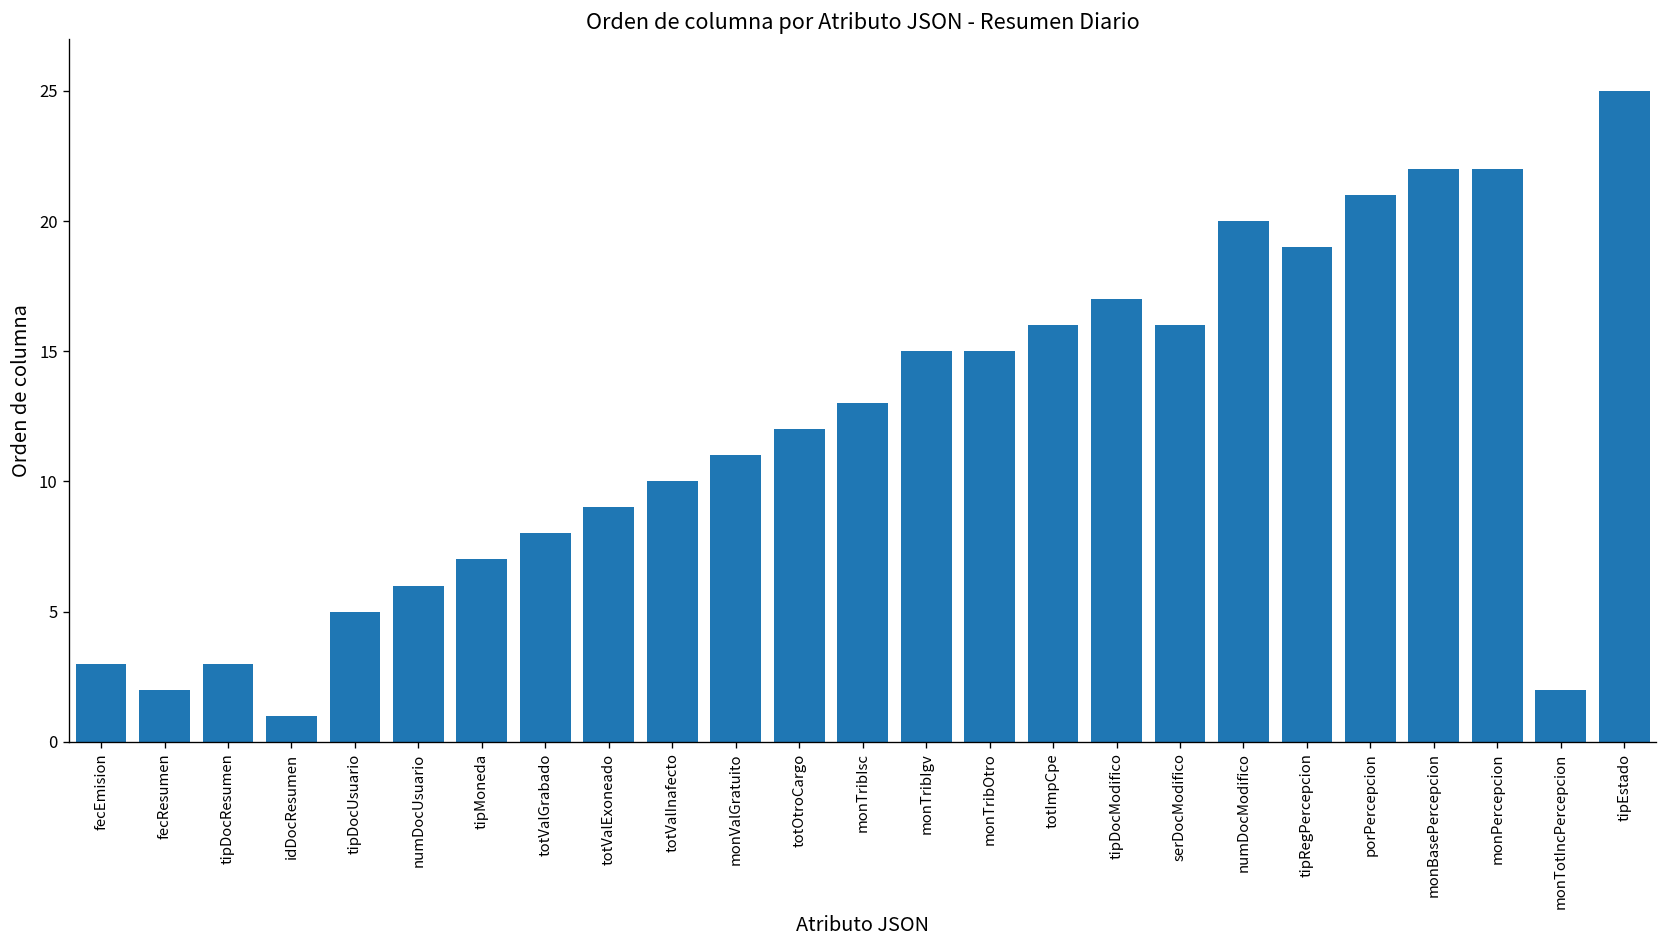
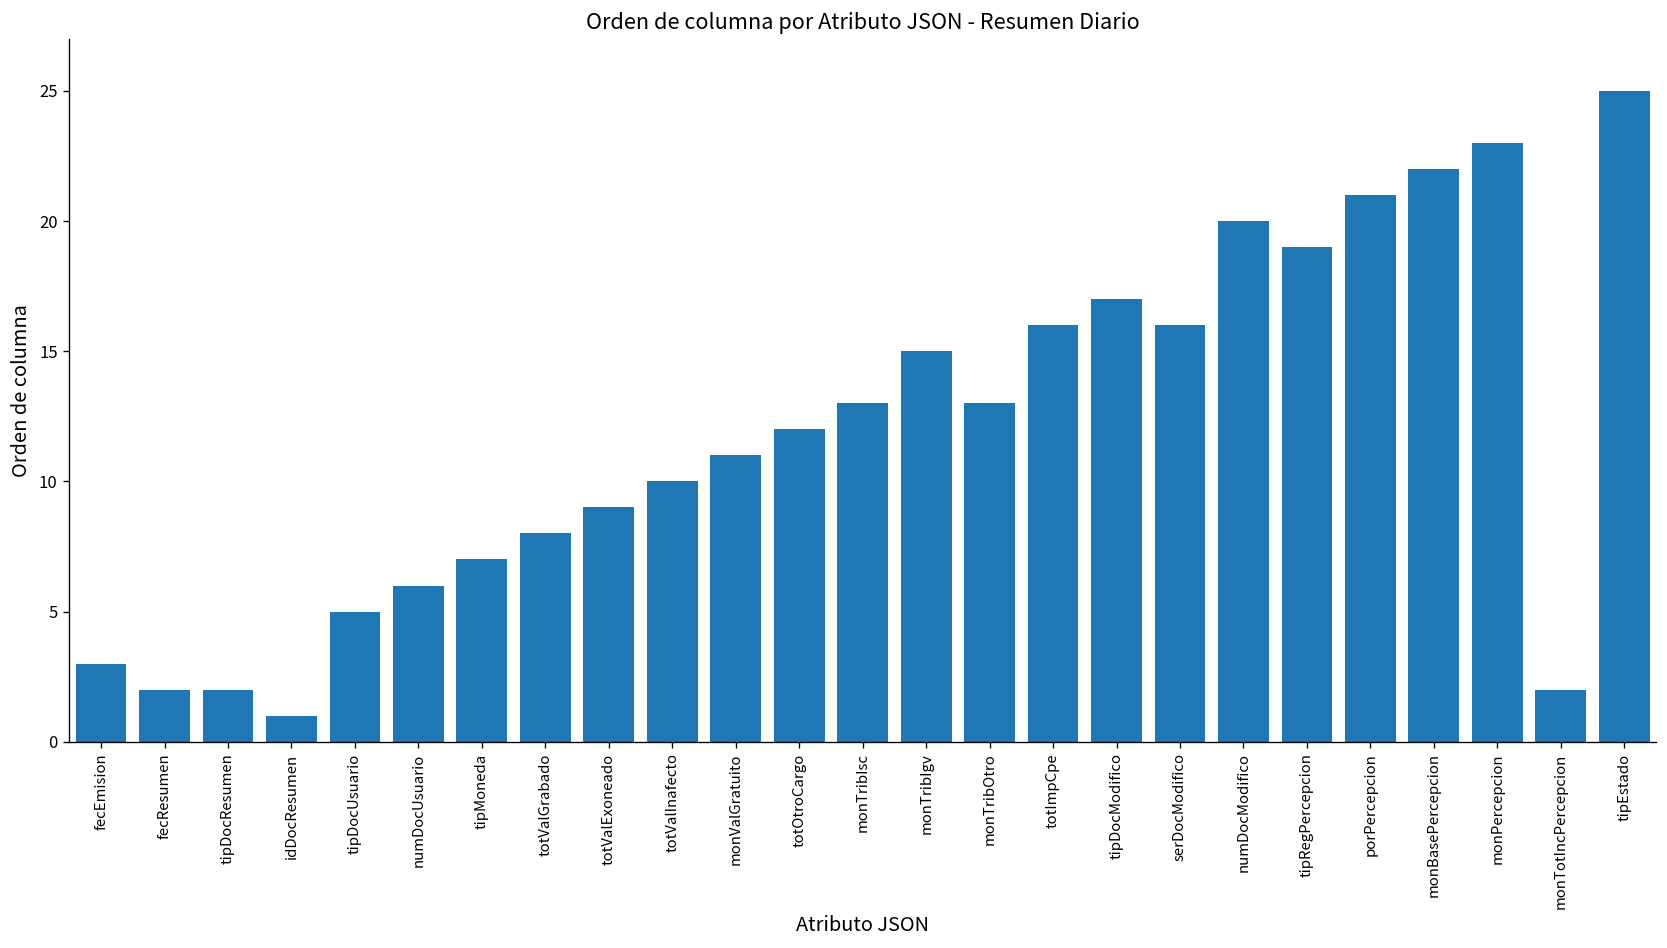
  {
    "fecEmision": 3,
    "fecResumen": 2,
-   "tipDocResumen": 3,
+   "tipDocResumen": 2,
    "idDocResumen": 1,
    "tipDocUsuario": 5,
    "numDocUsuario": 6,
    "tipMoneda": 7,
    "totValGrabado": 8,
    "totValExoneado": 9,
    "totValInafecto": 10,
    "monValGratuito": 11,
    "totOtroCargo": 12,
    "monTribIsc": 13,
    "monTribIgv": 15,
-   "monTribOtro": 15,
+   "monTribOtro": 13,
    "totImpCpe": 16,
    "tipDocModifico": 17,
    "serDocModifico": 16,
    "numDocModifico": 20,
    "tipRegPercepcion": 19,
    "porPercepcion": 21,
    "monBasePercepcion": 22,
-   "monPercepcion": 22,
+   "monPercepcion": 23,
    "monTotIncPercepcion": 2,
    "tipEstado": 25
  }
